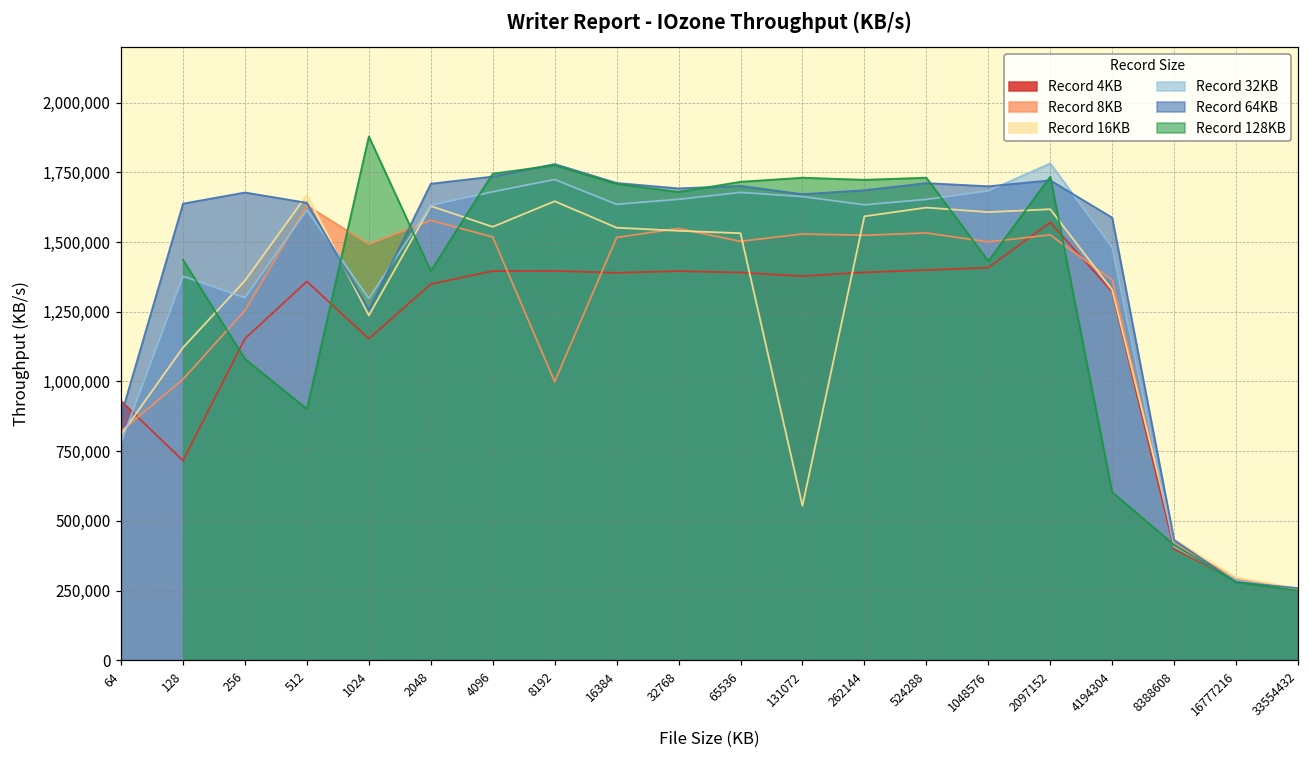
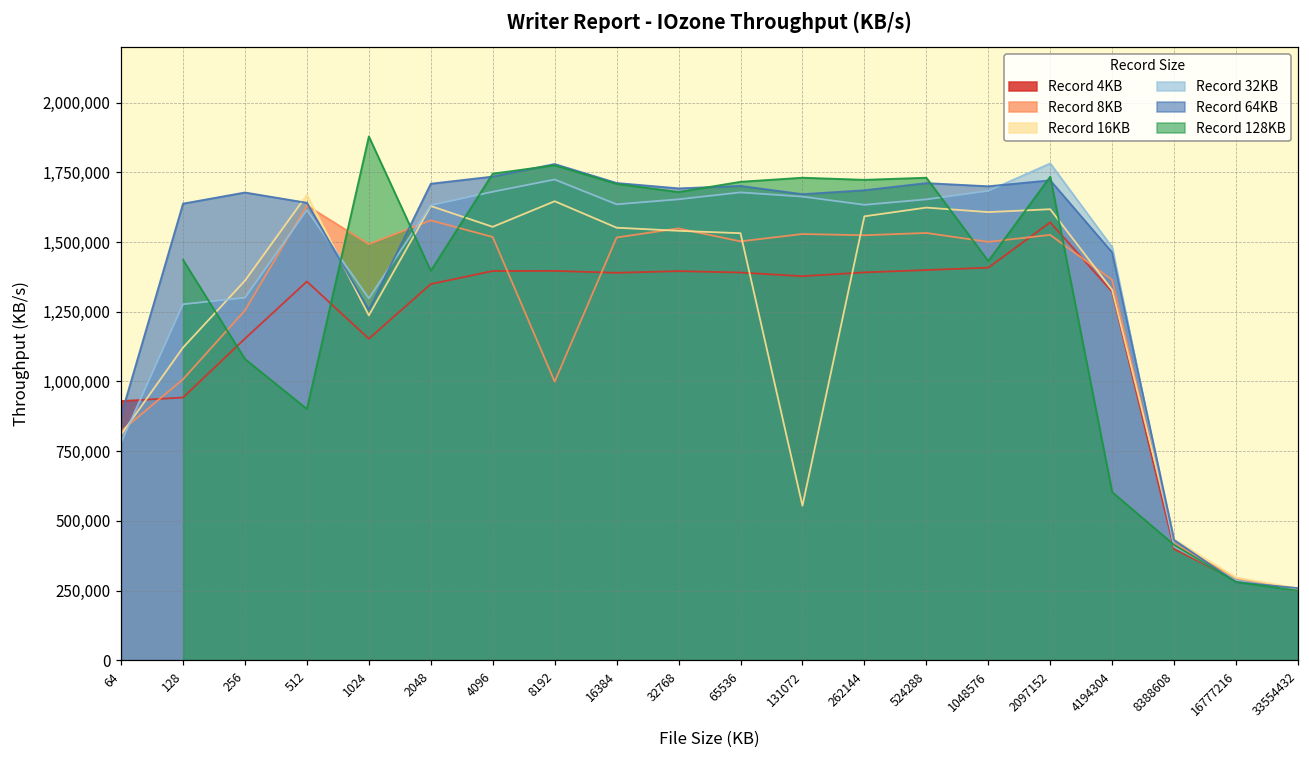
  {
    "Record 4KB": {
      "64": "930,000",
-     "128": "720,000",
+     "128": "940,000",
      "256": "1,150,000",
      "512": "1,360,000",
      "1024": "1,150,000",
      "2048": "1,350,000",
      "4096": "1,400,000",
      "8192": "1,400,000",
      "16384": "1,390,000",
      "32768": "1,400,000",
      "65536": "1,390,000",
      "131072": "1,380,000",
      "262144": "1,390,000",
      "524288": "1,400,000",
      "1048576": "1,410,000",
      "2097152": "1,570,000"
    },
    "Record 8KB": {
      "64": "820,000",
      "128": "1,010,000",
      "256": "1,250,000",
      "512": "1,630,000",
      "1024": "1,490,000",
      "2048": "1,580,000",
      "4096": "1,520,000",
      "8192": "1,000,000",
      "16384": "1,520,000",
      "65536": "1,500,000",
      "131072": "1,530,000",
      "262144": "1,520,000",
      "524288": "1,530,000",
      "1048576": "1,500,000",
      "2097152": "1,530,000",
      "4194304": "1,360,000"
    },
    "Record 16KB": {
      "64": "810,000",
      "128": "1,120,000",
      "256": "1,360,000",
      "512": "1,670,000",
      "1024": "1,240,000",
      "4096": "1,550,000",
      "8192": "1,650,000",
      "16384": "1,550,000",
      "65536": "1,530,000",
      "131072": "550,000",
      "262144": "1,590,000",
      "524288": "1,620,000",
      "1048576": "1,610,000",
      "2097152": "1,620,000"
    },
    "Record 32KB": {
      "64": "780,000",
-     "128": "1,380,000",
+     "128": "1,280,000",
      "256": "1,300,000",
      "512": "1,610,000",
      "1024": "1,300,000",
      "4096": "1,680,000",
      "8192": "1,720,000",
      "16384": "1,640,000",
      "32768": "1,650,000",
      "65536": "1,680,000",
      "262144": "1,630,000",
      "524288": "1,650,000",
      "1048576": "1,680,000",
      "2097152": "1,780,000",
      "4194304": "1,480,000"
    },
    "Record 64KB": {
      "64": "880,000",
      "128": "1,640,000",
      "256": "1,680,000",
      "512": "1,640,000",
      "1024": "1,260,000",
      "2048": "1,710,000",
      "4096": "1,730,000",
      "32768": "1,690,000",
      "65536": "1,700,000",
      "262144": "1,690,000",
      "524288": "1,710,000",
      "1048576": "1,700,000",
      "2097152": "1,720,000",
-     "4194304": "1,590,000"
+     "4194304": "1,460,000"
    },
    "Record 128KB": {
      "128": "1,440,000",
      "256": "1,080,000",
      "512": "900,000",
      "1024": "1,880,000",
      "2048": "1,400,000",
      "4096": "1,750,000",
      "32768": "1,680,000",
      "65536": "1,720,000",
      "131072": "1,730,000",
      "262144": "1,720,000",
      "524288": "1,730,000",
      "1048576": "1,430,000",
      "2097152": "1,730,000",
      "4194304": "600,000"
    }
  }
